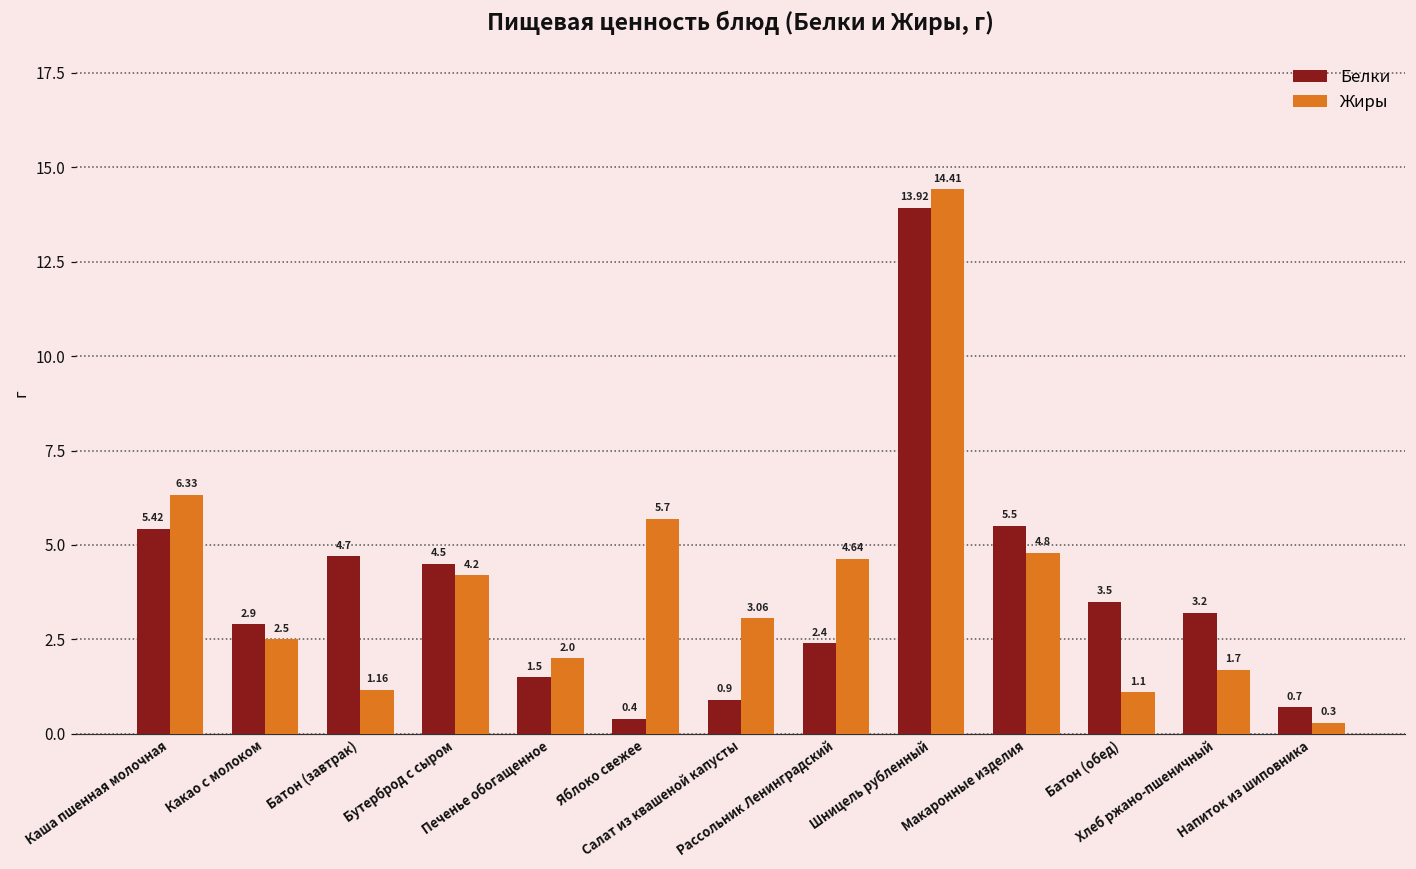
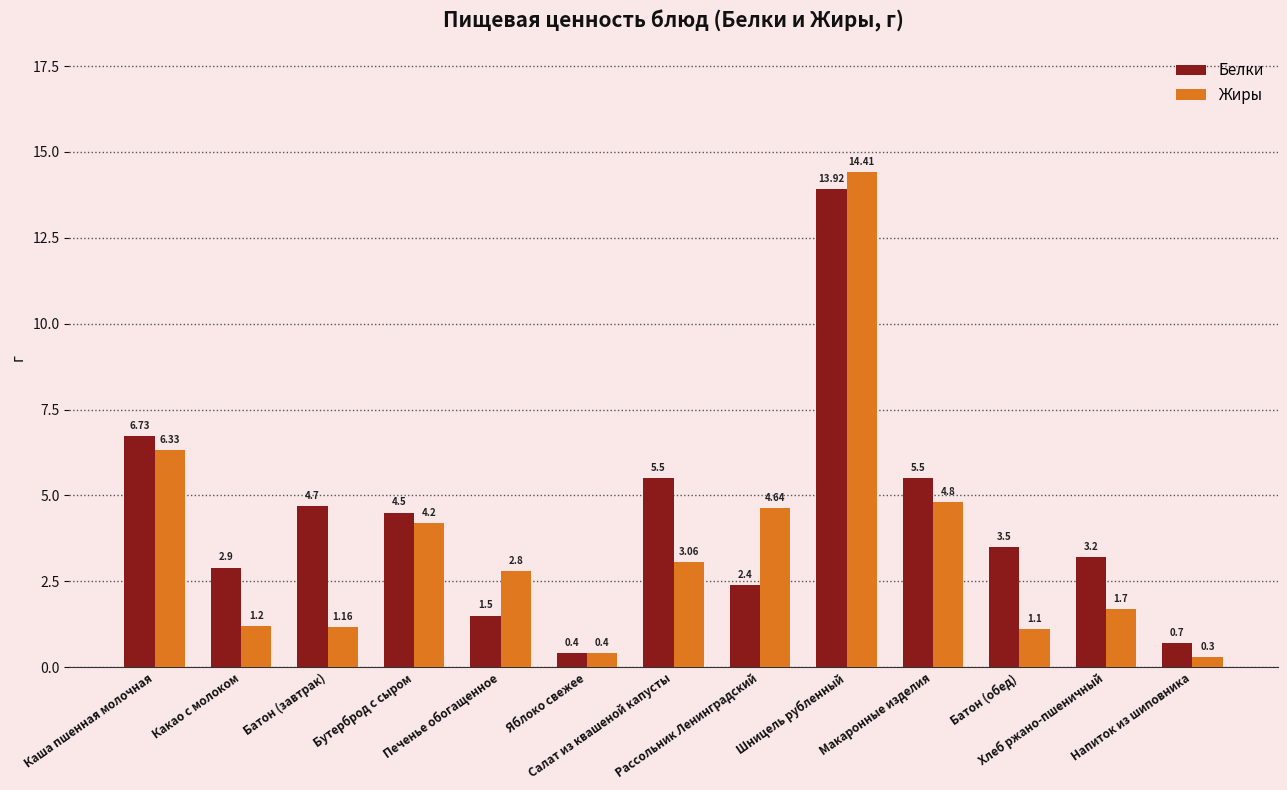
  {
    "Белки": {
-     "Каша пшенная молочная": 5.42,
+     "Каша пшенная молочная": 6.73,
      "Какао с молоком": 2.9,
      "Батон (завтрак)": 4.7,
      "Бутерброд с сыром": 4.5,
      "Печенье обогащенное": 1.5,
      "Яблоко свежее": 0.4,
-     "Салат из квашеной капусты": 0.9,
+     "Салат из квашеной капусты": 5.5,
      "Рассольник Ленинградский": 2.4,
      "Шницель рубленный": 13.92,
      "Макаронные изделия": 5.5,
      "Батон (обед)": 3.5,
      "Хлеб ржано-пшеничный": 3.2,
      "Напиток из шиповника": 0.7
    },
    "Жиры": {
      "Каша пшенная молочная": 6.33,
-     "Какао с молоком": 2.5,
+     "Какао с молоком": 1.2,
      "Батон (завтрак)": 1.16,
      "Бутерброд с сыром": 4.2,
-     "Печенье обогащенное": 2.0,
-     "Яблоко свежее": 5.7,
+     "Печенье обогащенное": 2.8,
+     "Яблоко свежее": 0.4,
      "Салат из квашеной капусты": 3.06,
      "Рассольник Ленинградский": 4.64,
      "Шницель рубленный": 14.41,
      "Макаронные изделия": 4.8,
      "Батон (обед)": 1.1,
      "Хлеб ржано-пшеничный": 1.7,
      "Напиток из шиповника": 0.3
    }
  }
